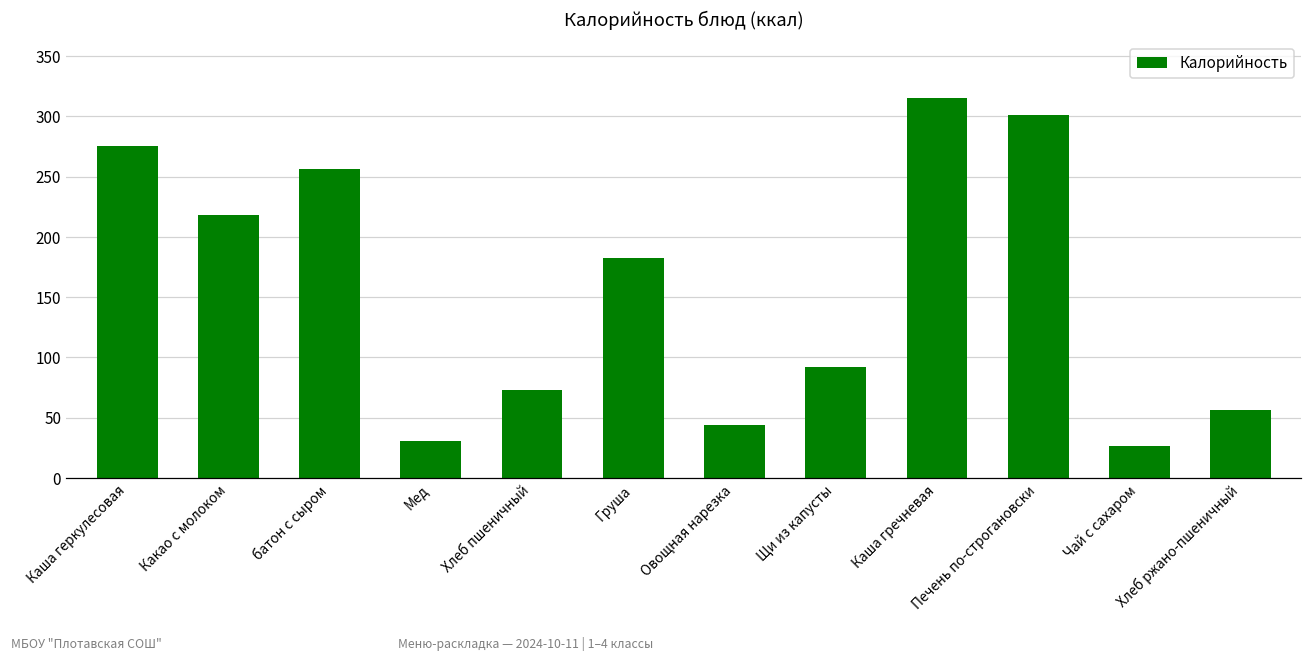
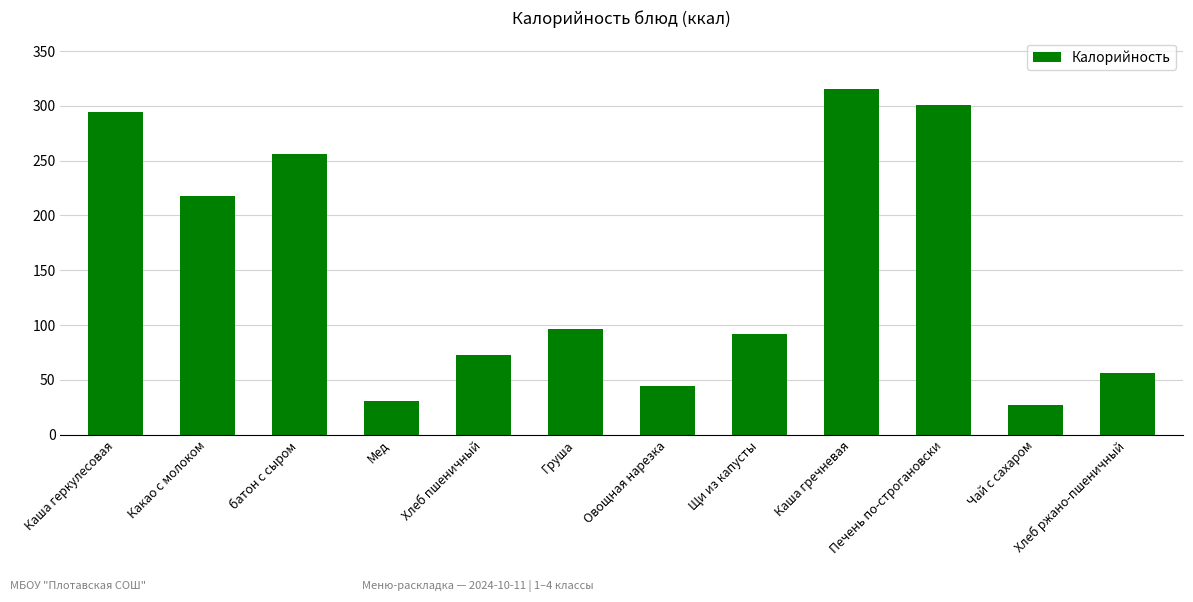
  {
-   "Каша геркулесовая": 276,
+   "Каша геркулесовая": 294,
    "Какао с молоком": 218,
    "батон с сыром": 256,
    "Мед": 31,
    "Хлеб пшеничный": 73,
-   "Груша": 182,
+   "Груша": 96,
    "Овощная нарезка": 44,
    "Щи из капусты": 92,
    "Каша гречневая": 315,
    "Печень по-строгановски": 301,
    "Чай с сахаром": 27,
    "Хлеб ржано-пшеничный": 56
  }
